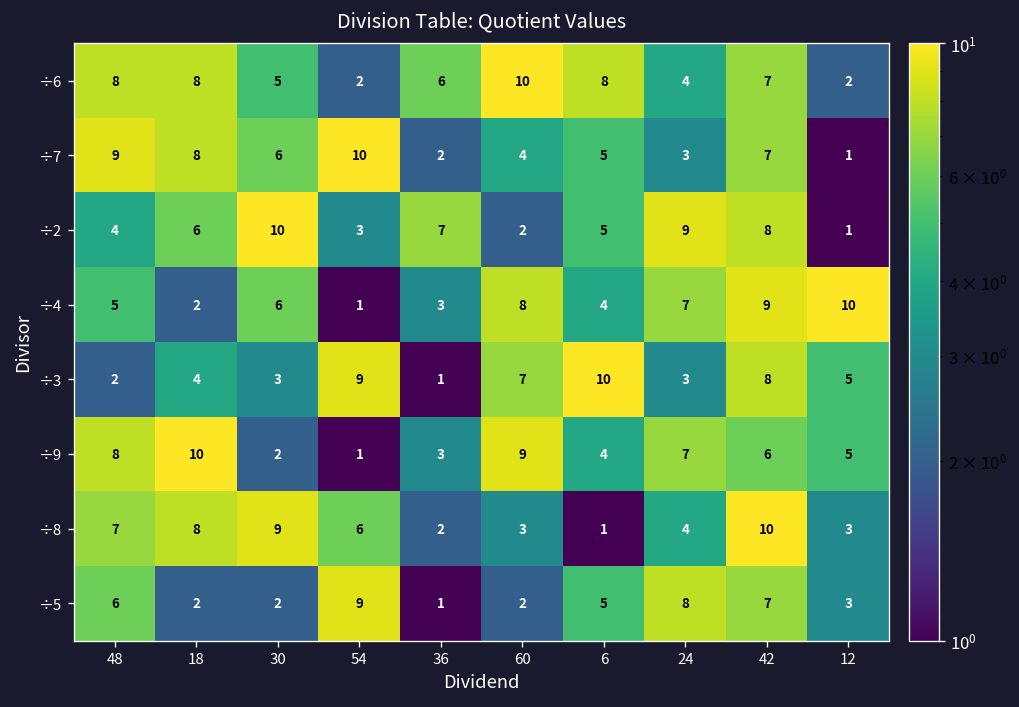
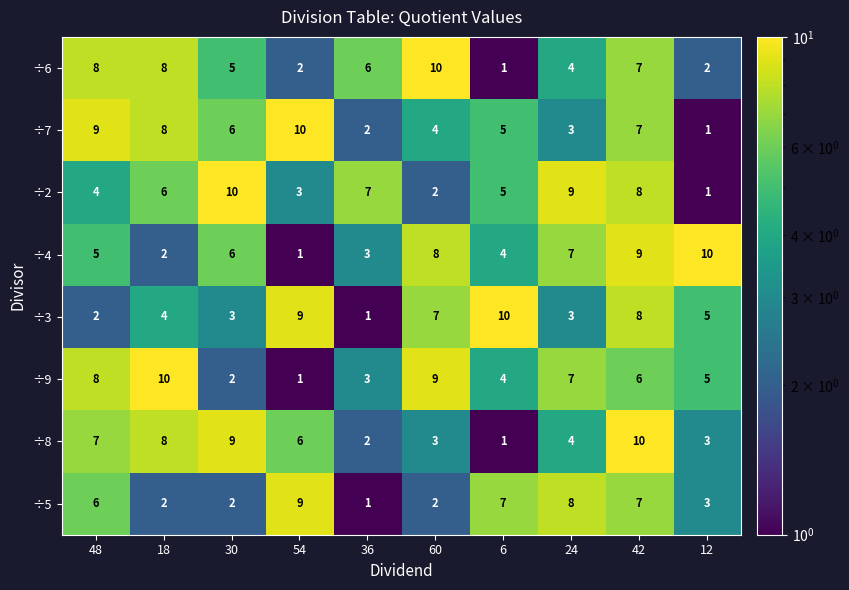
  {
    "÷6": {
      "48": 8,
      "18": 8,
      "30": 5,
      "54": 2,
      "36": 6,
      "60": 10,
-     "6": 8,
+     "6": 1,
      "24": 4,
      "42": 7,
      "12": 2
    },
    "÷7": {
      "48": 9,
      "18": 8,
      "30": 6,
      "54": 10,
      "36": 2,
      "60": 4,
      "6": 5,
      "24": 3,
      "42": 7,
      "12": 1
    },
    "÷2": {
      "48": 4,
      "18": 6,
      "30": 10,
      "54": 3,
      "36": 7,
      "60": 2,
      "6": 5,
      "24": 9,
      "42": 8,
      "12": 1
    },
    "÷4": {
      "48": 5,
      "18": 2,
      "30": 6,
      "54": 1,
      "36": 3,
      "60": 8,
      "6": 4,
      "24": 7,
      "42": 9,
      "12": 10
    },
    "÷3": {
      "48": 2,
      "18": 4,
      "30": 3,
      "54": 9,
      "36": 1,
      "60": 7,
      "6": 10,
      "24": 3,
      "42": 8,
      "12": 5
    },
    "÷9": {
      "48": 8,
      "18": 10,
      "30": 2,
      "54": 1,
      "36": 3,
      "60": 9,
      "6": 4,
      "24": 7,
      "42": 6,
      "12": 5
    },
    "÷8": {
      "48": 7,
      "18": 8,
      "30": 9,
      "54": 6,
      "36": 2,
      "60": 3,
      "6": 1,
      "24": 4,
      "42": 10,
      "12": 3
    },
    "÷5": {
      "48": 6,
      "18": 2,
      "30": 2,
      "54": 9,
      "36": 1,
      "60": 2,
-     "6": 5,
+     "6": 7,
      "24": 8,
      "42": 7,
      "12": 3
    }
  }
